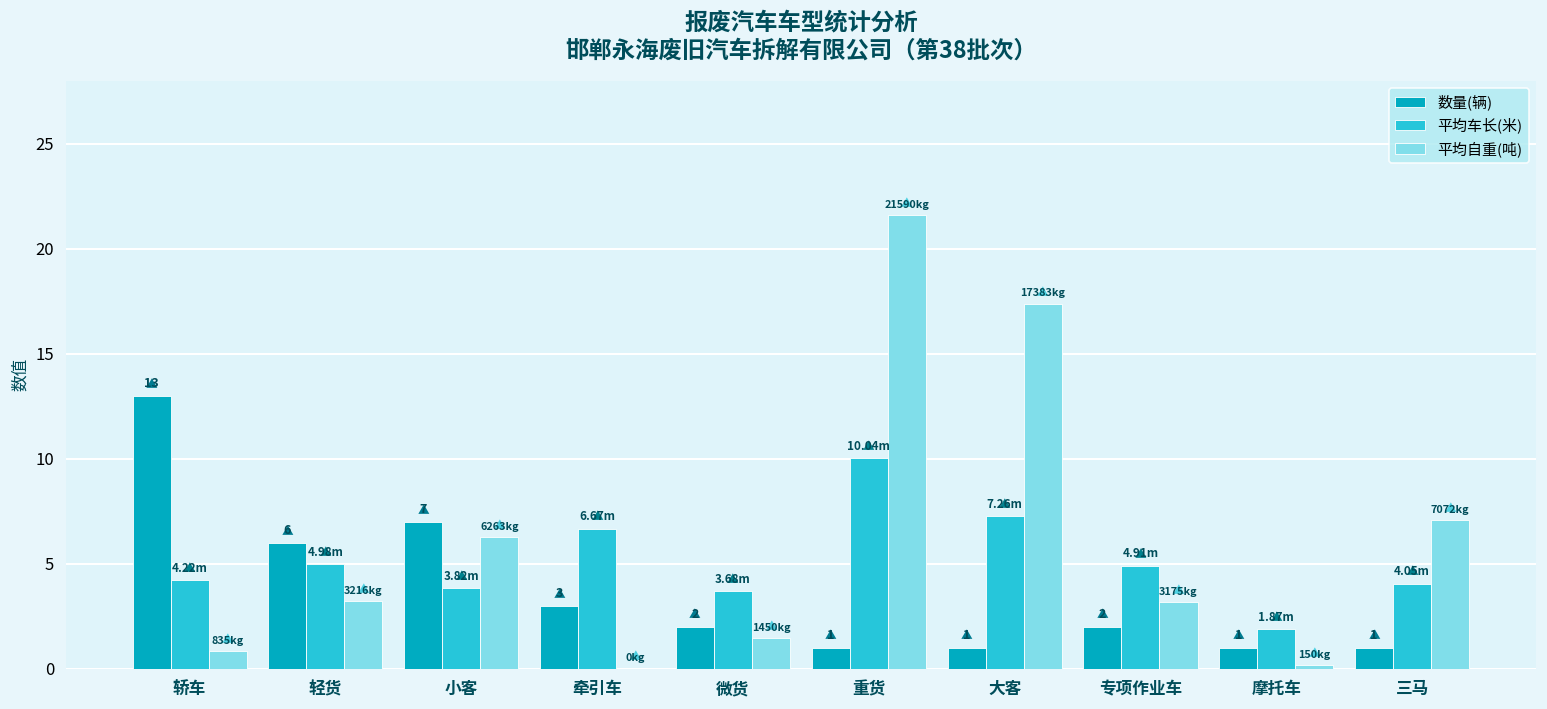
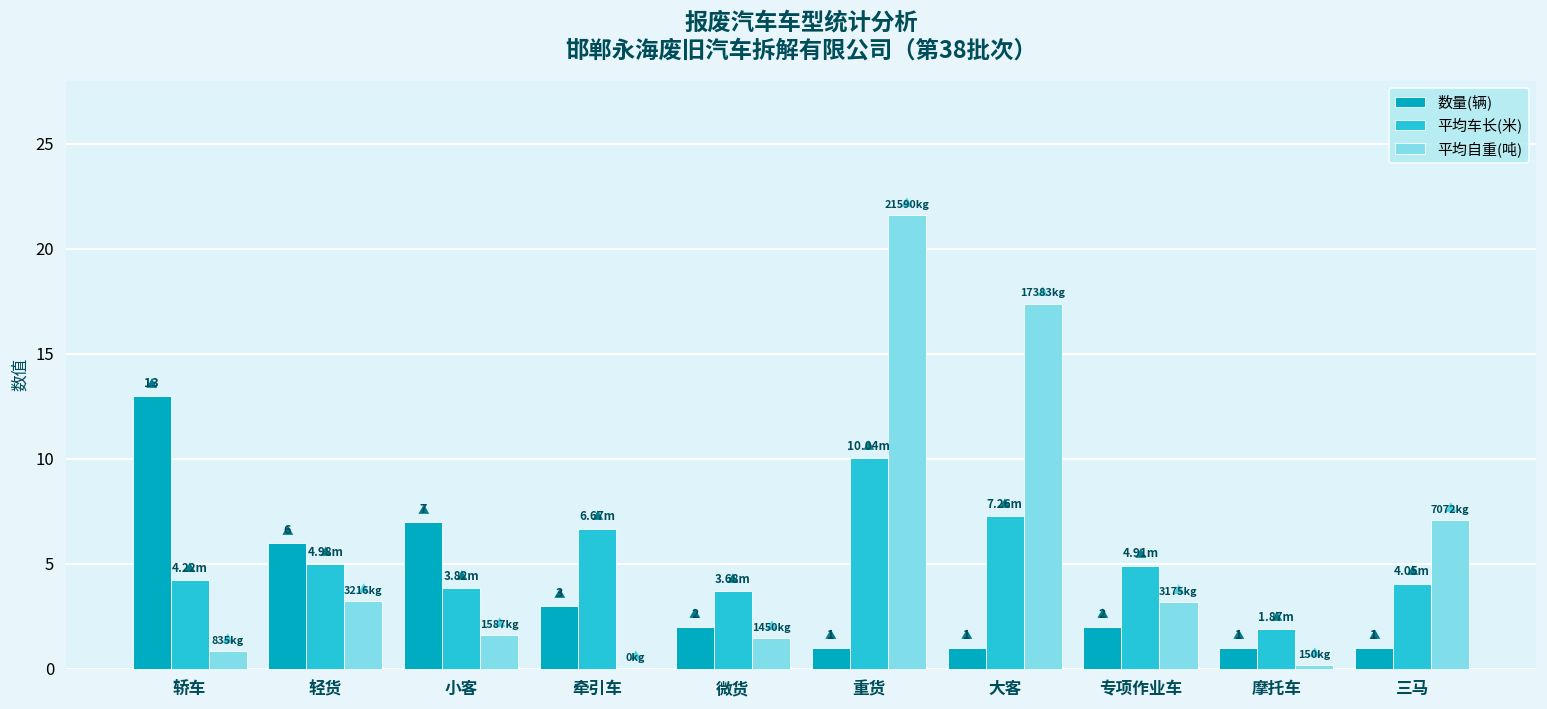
  {
    "平均自重(吨)": {
-     "小客": 6263
+     "小客": 1587
    }
  }
